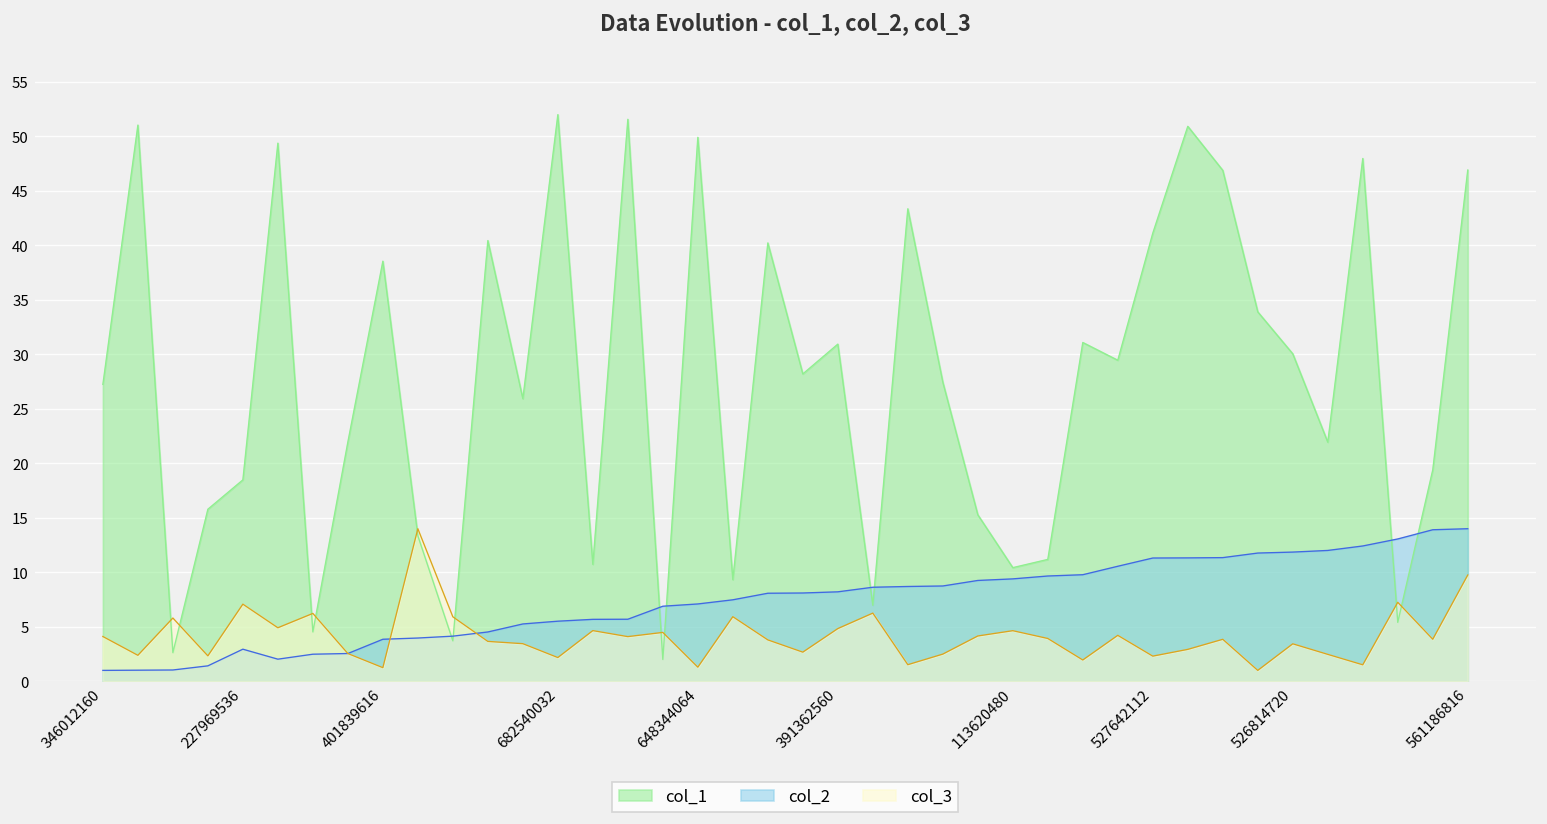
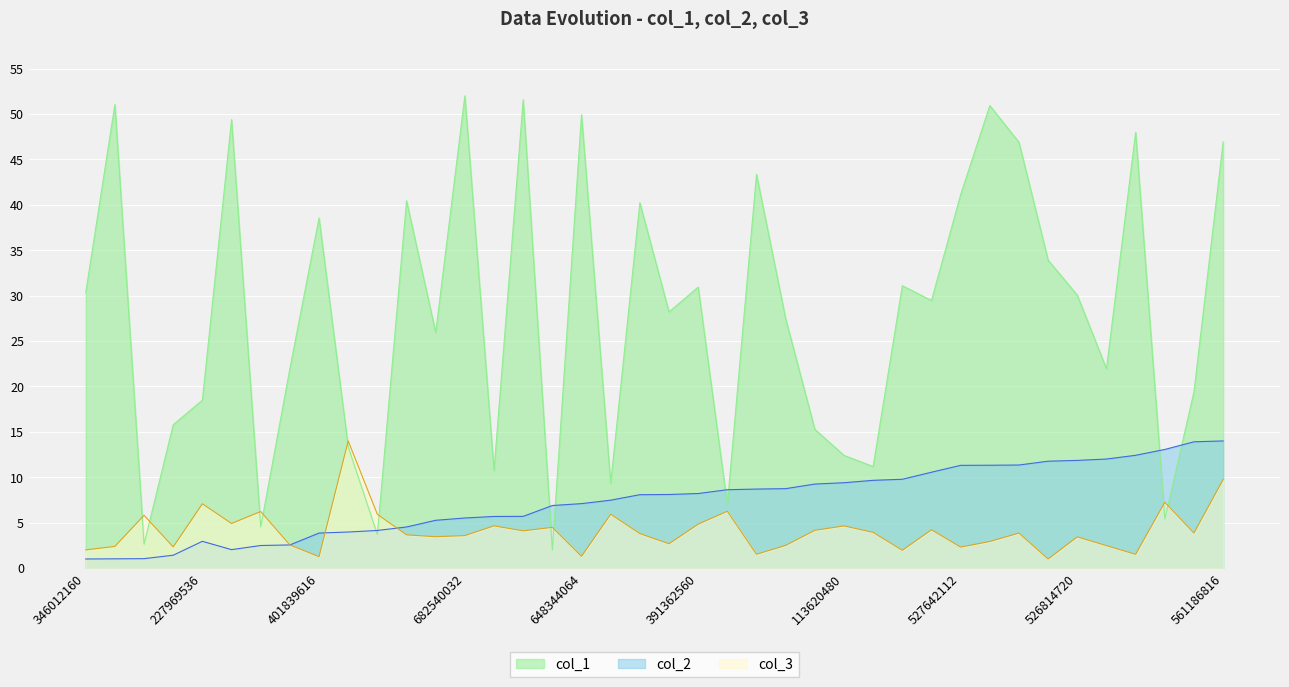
  {
    "col_1": {
-     "346012160": 27,
+     "346012160": 30,
      "227969536": 18,
      "401839616": 39,
      "682540032": 52,
      "648344064": 50,
      "391362560": 31,
-     "113620480": 10,
+     "113620480": 12,
      "527642112": 41,
      "526814720": 30,
      "561186816": 47
    },
    "col_2": {
      "346012160": 1,
      "227969536": 3,
      "401839616": 4,
      "682540032": 6,
      "648344064": 7,
      "391362560": 8,
      "113620480": 9,
      "527642112": 11,
      "526814720": 12,
      "561186816": 14
    },
    "col_3": {
-     "346012160": 4,
+     "346012160": 2,
      "227969536": 7,
      "401839616": 1,
-     "682540032": 2,
+     "682540032": 4,
      "648344064": 1,
      "391362560": 5,
      "113620480": 5,
      "527642112": 2,
      "526814720": 3,
      "561186816": 10
    }
  }
